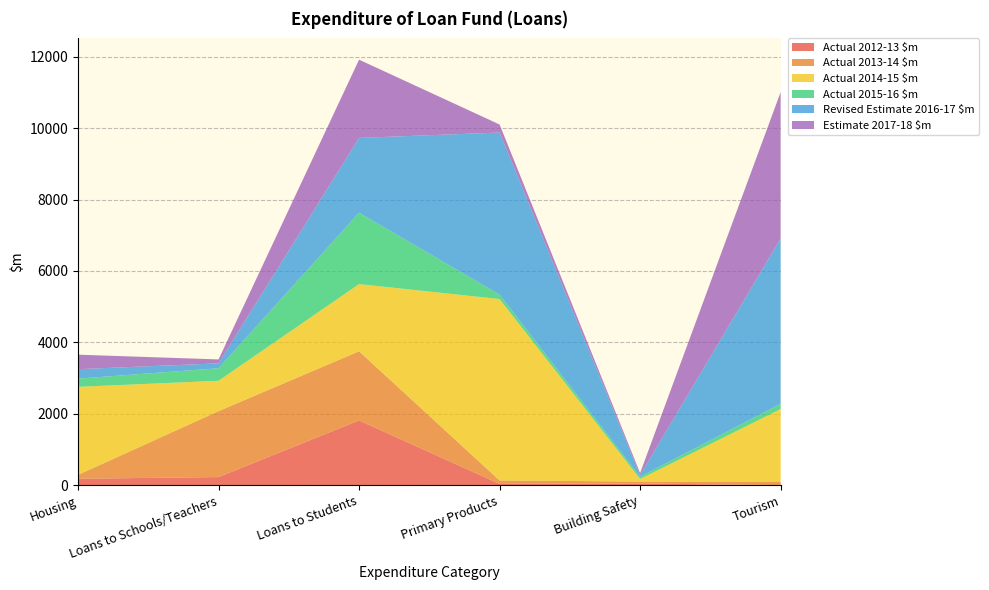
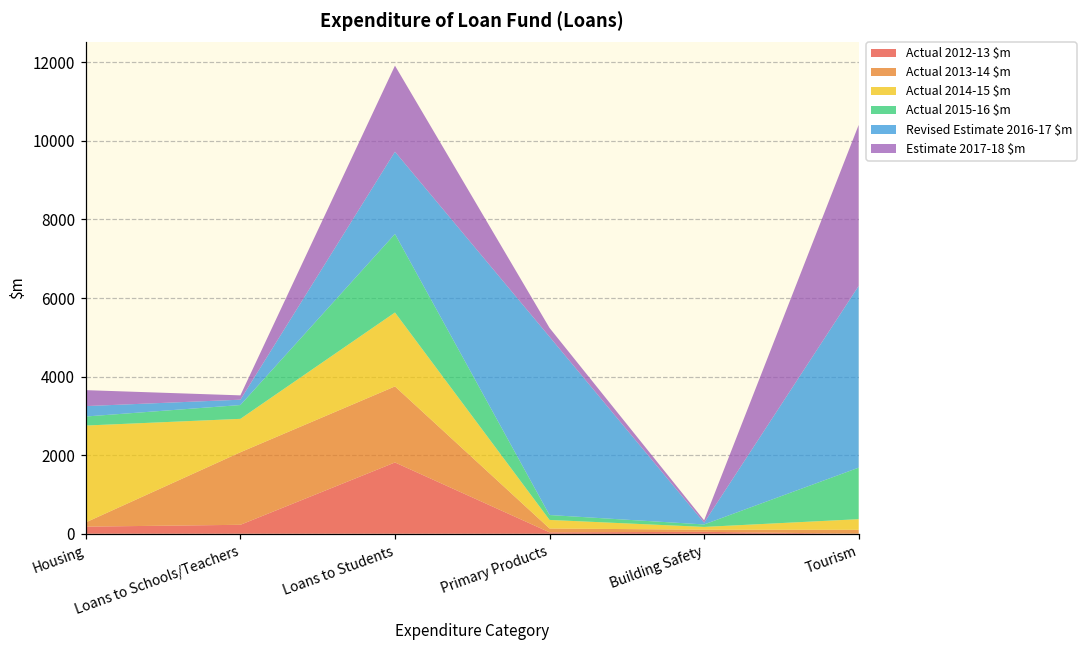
  {
    "Actual 2014-15 $m": {
      "Housing": 2500,
      "Loans to Schools/Teachers": 900,
      "Loans to Students": 1900,
-     "Primary Products": 5100,
-     "Tourism": 2000
+     "Primary Products": 200,
+     "Tourism": 300
    },
    "Actual 2015-16 $m": {
      "Housing": 200,
      "Loans to Schools/Teachers": 400,
      "Loans to Students": 2000,
      "Primary Products": 100,
-     "Tourism": 200
+     "Tourism": 1300
    },
    "Revised Estimate 2016-17 $m": {
      "Housing": 300,
      "Loans to Schools/Teachers": 100,
      "Loans to Students": 2100,
      "Primary Products": 4500,
      "Tourism": 4600
    },
    "Estimate 2017-18 $m": {
      "Housing": 400,
      "Loans to Schools/Teachers": 100,
      "Loans to Students": 2200,
      "Primary Products": 200,
      "Tourism": 4100
    }
  }
